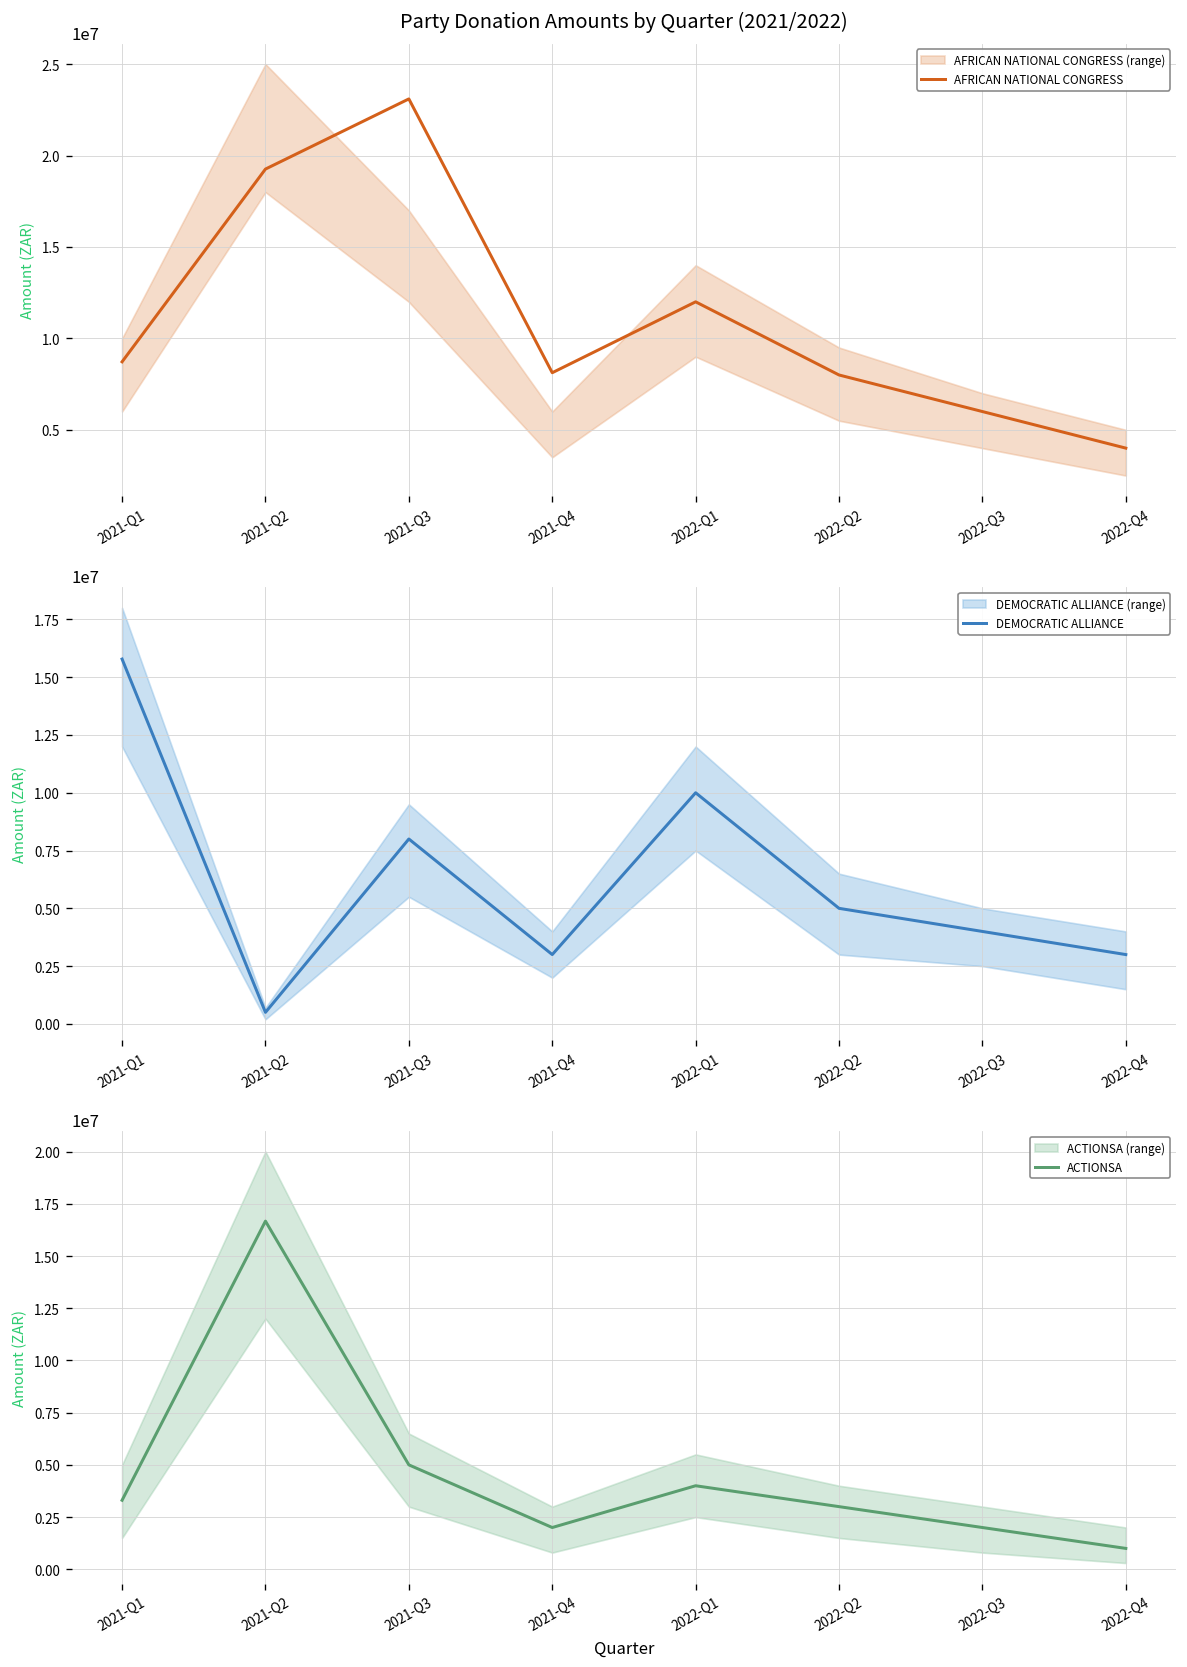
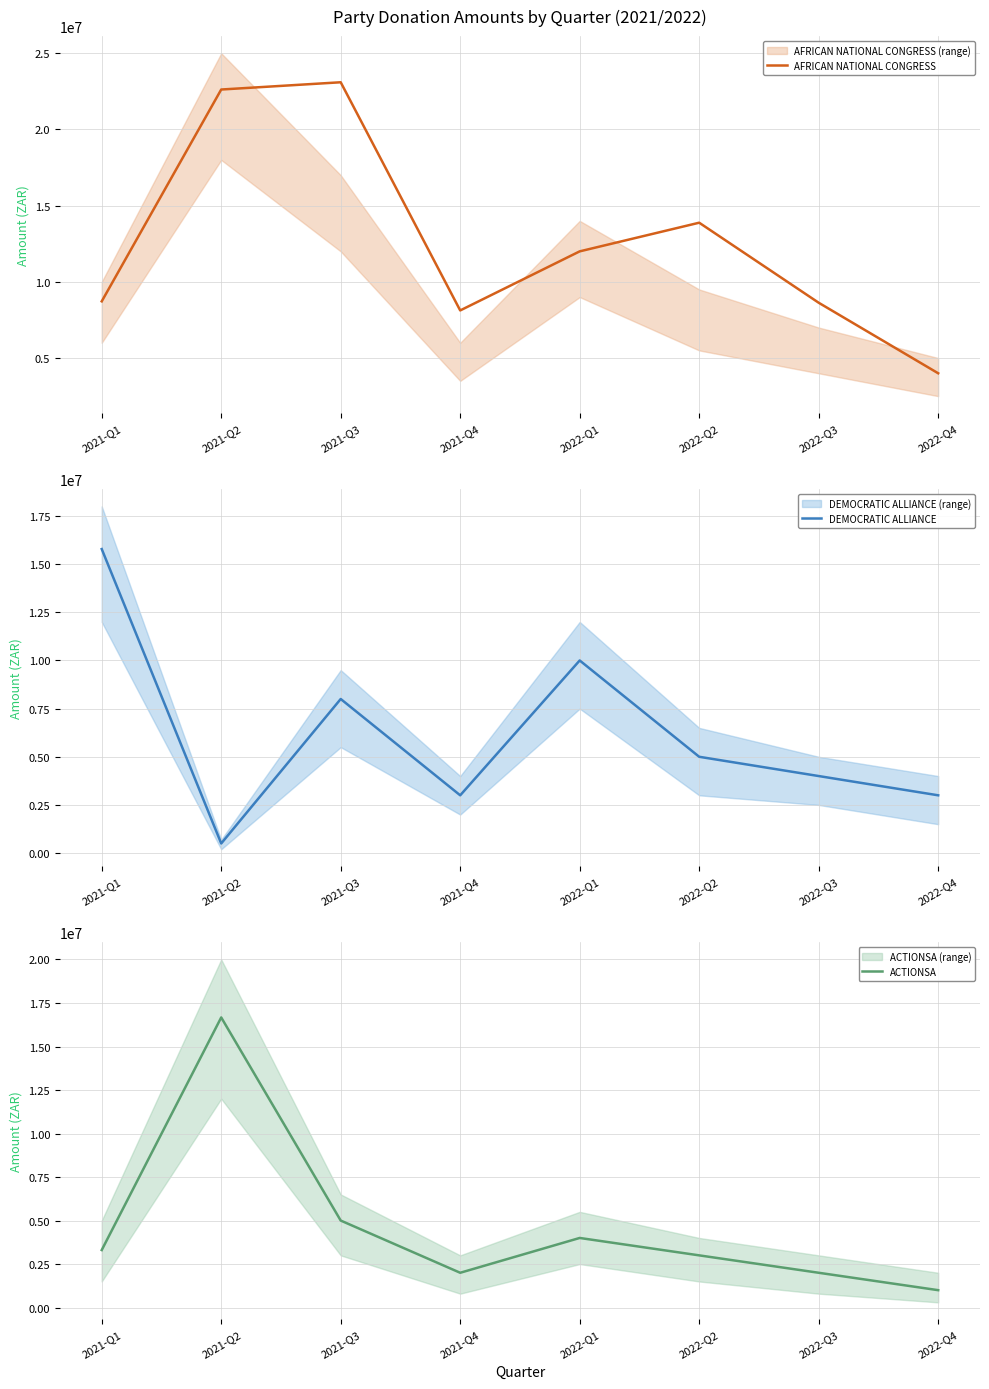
  {
    "Party Donation Amounts by Quarter (2021/2022)": {
      "AFRICAN NATIONAL CONGRESS": {
        "2021-Q1": 8700000,
-       "2021-Q2": 19300000,
+       "2021-Q2": 22600000,
        "2021-Q3": 23100000,
        "2021-Q4": 8100000,
        "2022-Q1": 12000000,
-       "2022-Q2": 8000000,
-       "2022-Q3": 6000000,
+       "2022-Q2": 13900000,
+       "2022-Q3": 8600000,
        "2022-Q4": 4000000
      }
    }
  }
